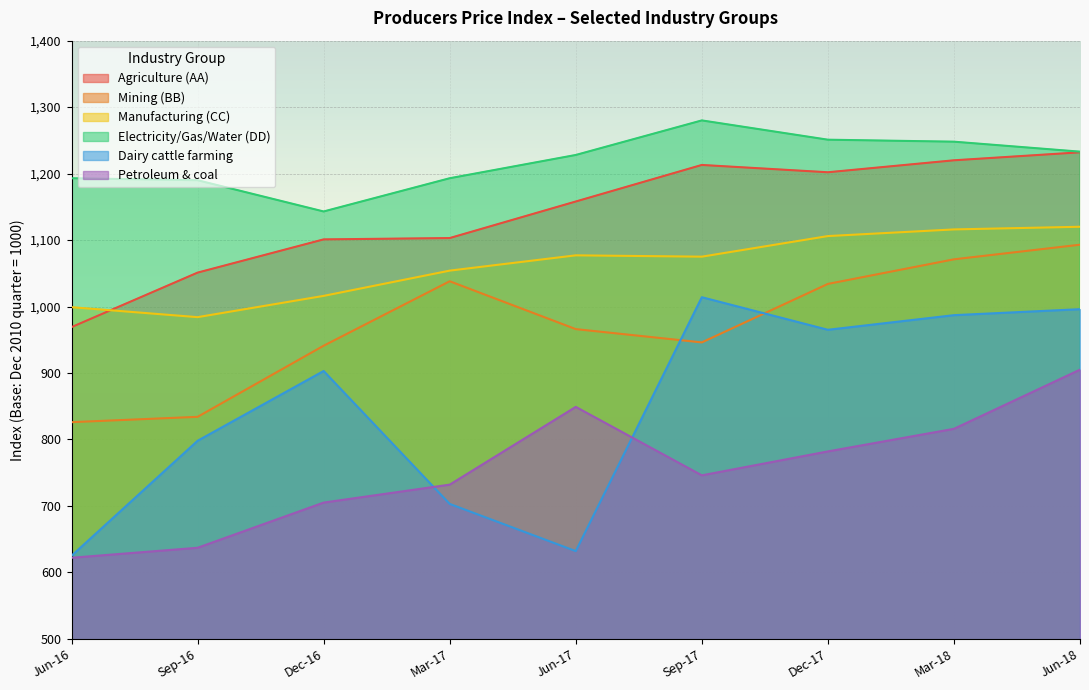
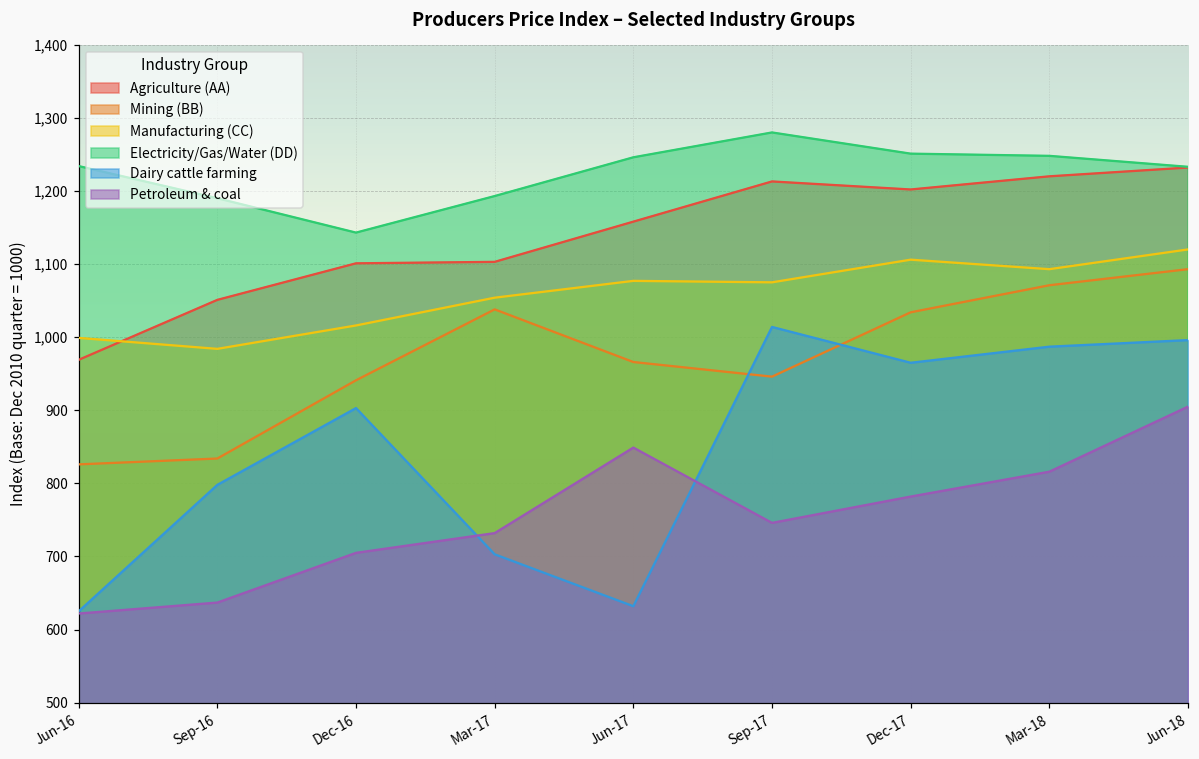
  {
    "Manufacturing (CC)": {
      "Jun-16": "1,000",
      "Sep-16": "980",
      "Dec-16": "1,020",
      "Mar-17": "1,050",
      "Jun-17": "1,080",
      "Sep-17": "1,080",
      "Dec-17": "1,110",
-     "Mar-18": "1,120",
+     "Mar-18": "1,090",
      "Jun-18": "1,120"
    },
    "Electricity/Gas/Water (DD)": {
-     "Jun-16": "1,190",
+     "Jun-16": "1,230",
      "Dec-16": "1,140",
      "Mar-17": "1,190",
-     "Jun-17": "1,230",
+     "Jun-17": "1,250",
      "Sep-17": "1,280",
      "Dec-17": "1,250",
      "Mar-18": "1,250"
    },
    "Dairy cattle farming": {
      "Sep-16": "800",
      "Dec-16": "900",
      "Mar-17": "700",
      "Jun-17": "630",
      "Sep-17": "1,010",
      "Dec-17": "970",
      "Mar-18": "990",
      "Jun-18": "1,000"
    },
    "Petroleum & coal": {
      "Sep-16": "640",
      "Dec-16": "710",
      "Mar-17": "730",
      "Jun-17": "850",
      "Sep-17": "750",
      "Dec-17": "780",
      "Mar-18": "820",
      "Jun-18": "910"
    }
  }
